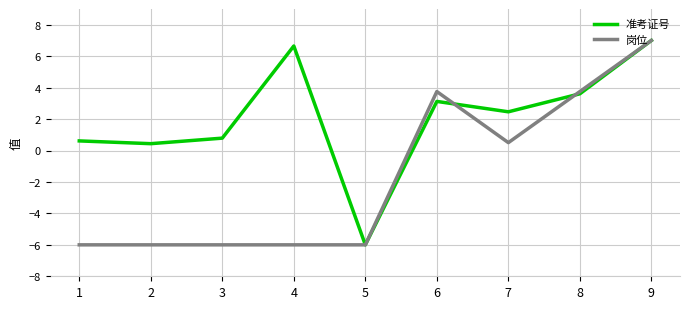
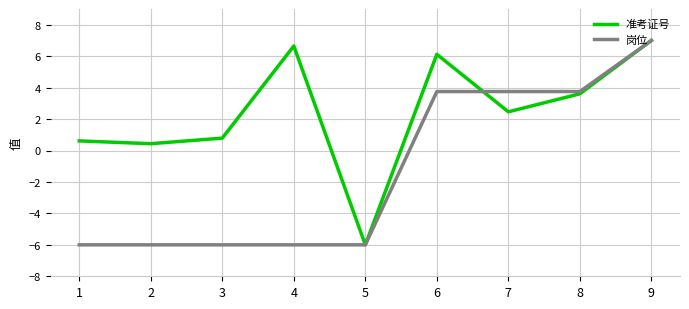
  {
    "准考证号": {
      "1": 0.6,
      "2": 0.4,
      "3": 0.8,
      "4": 6.6,
-     "6": 3.1,
+     "6": 6.1,
      "7": 2.5
    },
    "岗位": {
      "1": -6.0,
      "2": -6.0,
      "3": -6.0,
      "4": -6.0,
      "6": 3.8,
-     "7": 0.5
+     "7": 3.8
    }
  }
